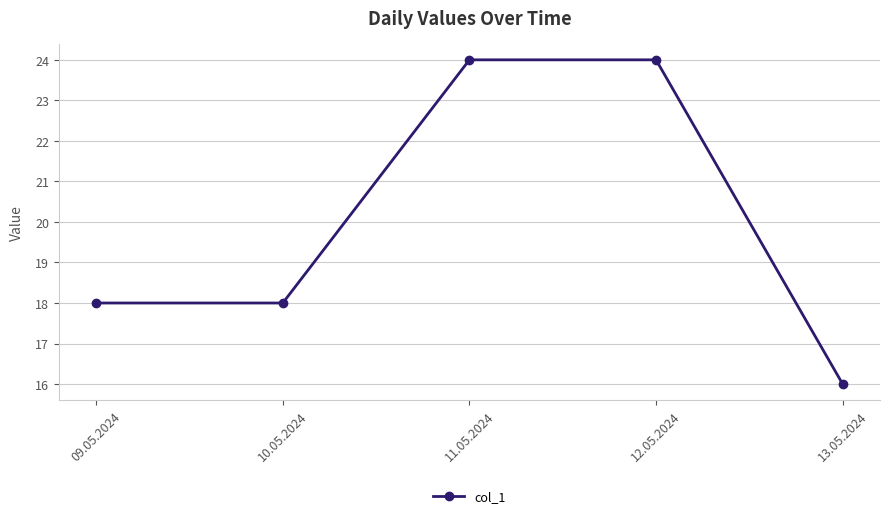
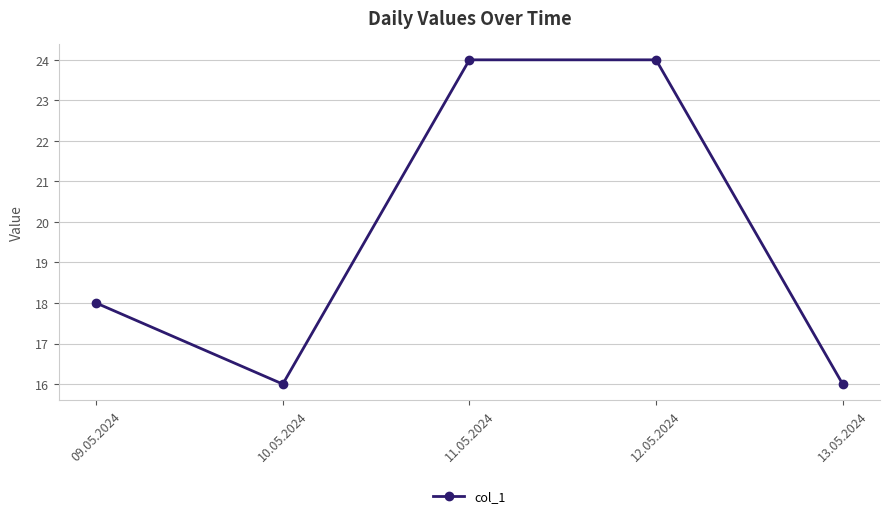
  {
    "09.05.2024": 18,
-   "10.05.2024": 18,
+   "10.05.2024": 16,
    "11.05.2024": 24,
    "12.05.2024": 24,
    "13.05.2024": 16
  }
